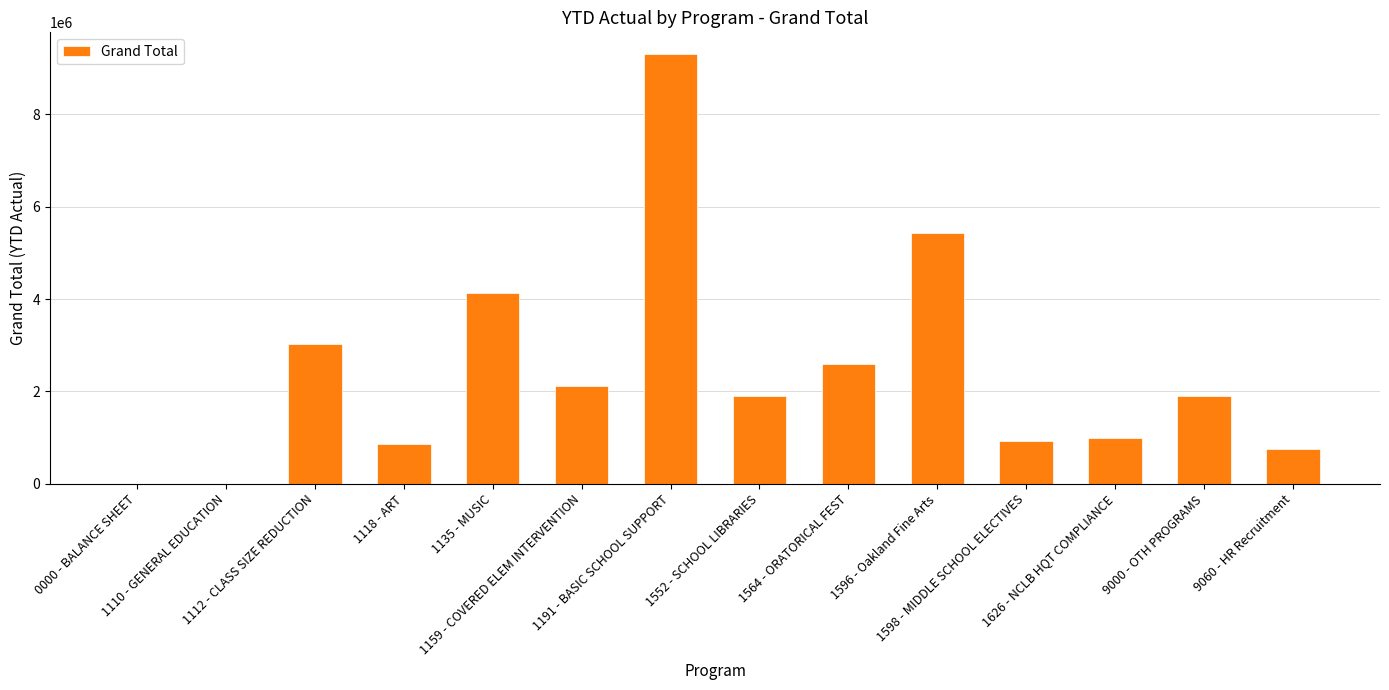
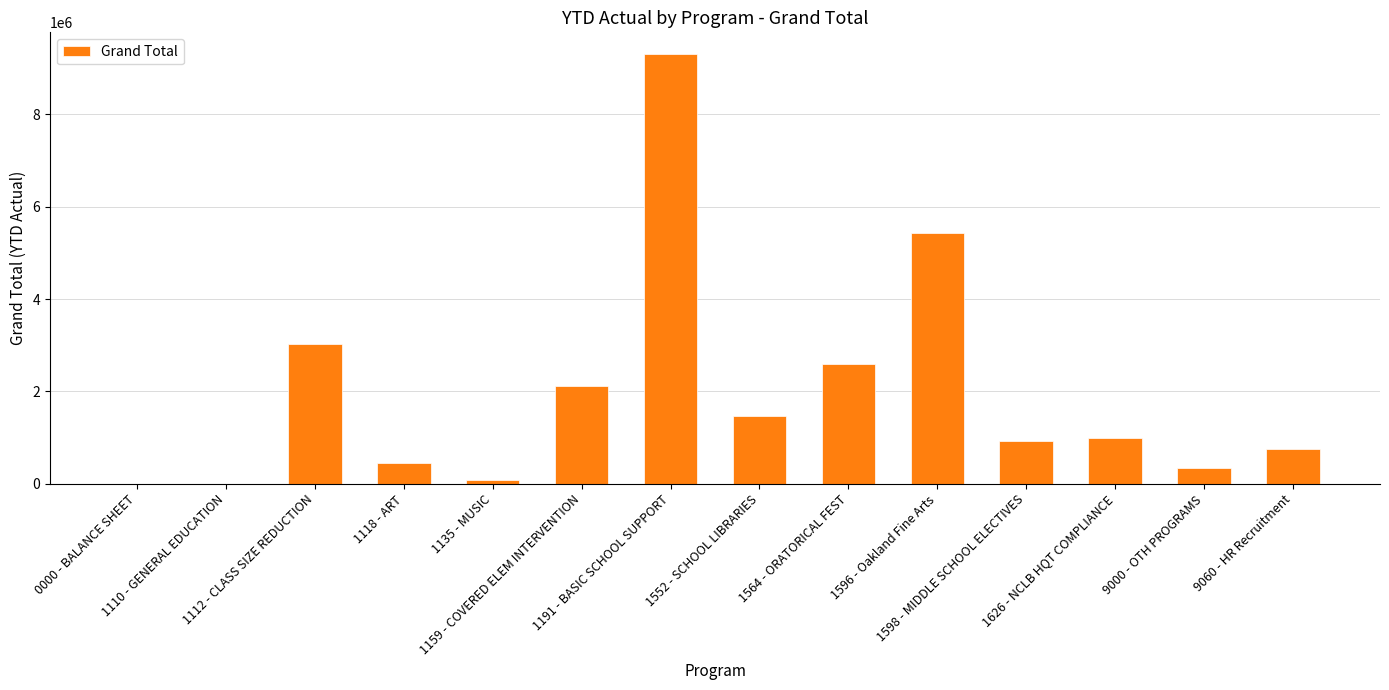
  {
    "0000 - BALANCE SHEET": 0,
    "1110 - GENERAL EDUCATION": 0,
    "1112 - CLASS SIZE REDUCTION": 3000000,
-   "1118 - ART": 900000,
-   "1135 - MUSIC": 4100000,
+   "1118 - ART": 400000,
+   "1135 - MUSIC": 100000,
    "1159 - COVERED ELEM INTERVENTION": 2100000,
    "1191 - BASIC SCHOOL SUPPORT": 9300000,
-   "1552 - SCHOOL LIBRARIES": 1900000,
+   "1552 - SCHOOL LIBRARIES": 1500000,
    "1564 - ORATORICAL FEST": 2600000,
    "1596 - Oakland Fine Arts": 5400000,
    "1598 - MIDDLE SCHOOL ELECTIVES": 900000,
    "1626 - NCLB HQT COMPLIANCE": 1000000,
-   "9000 - OTH PROGRAMS": 1900000,
+   "9000 - OTH PROGRAMS": 300000,
    "9060 - HR Recruitment": 800000
  }
